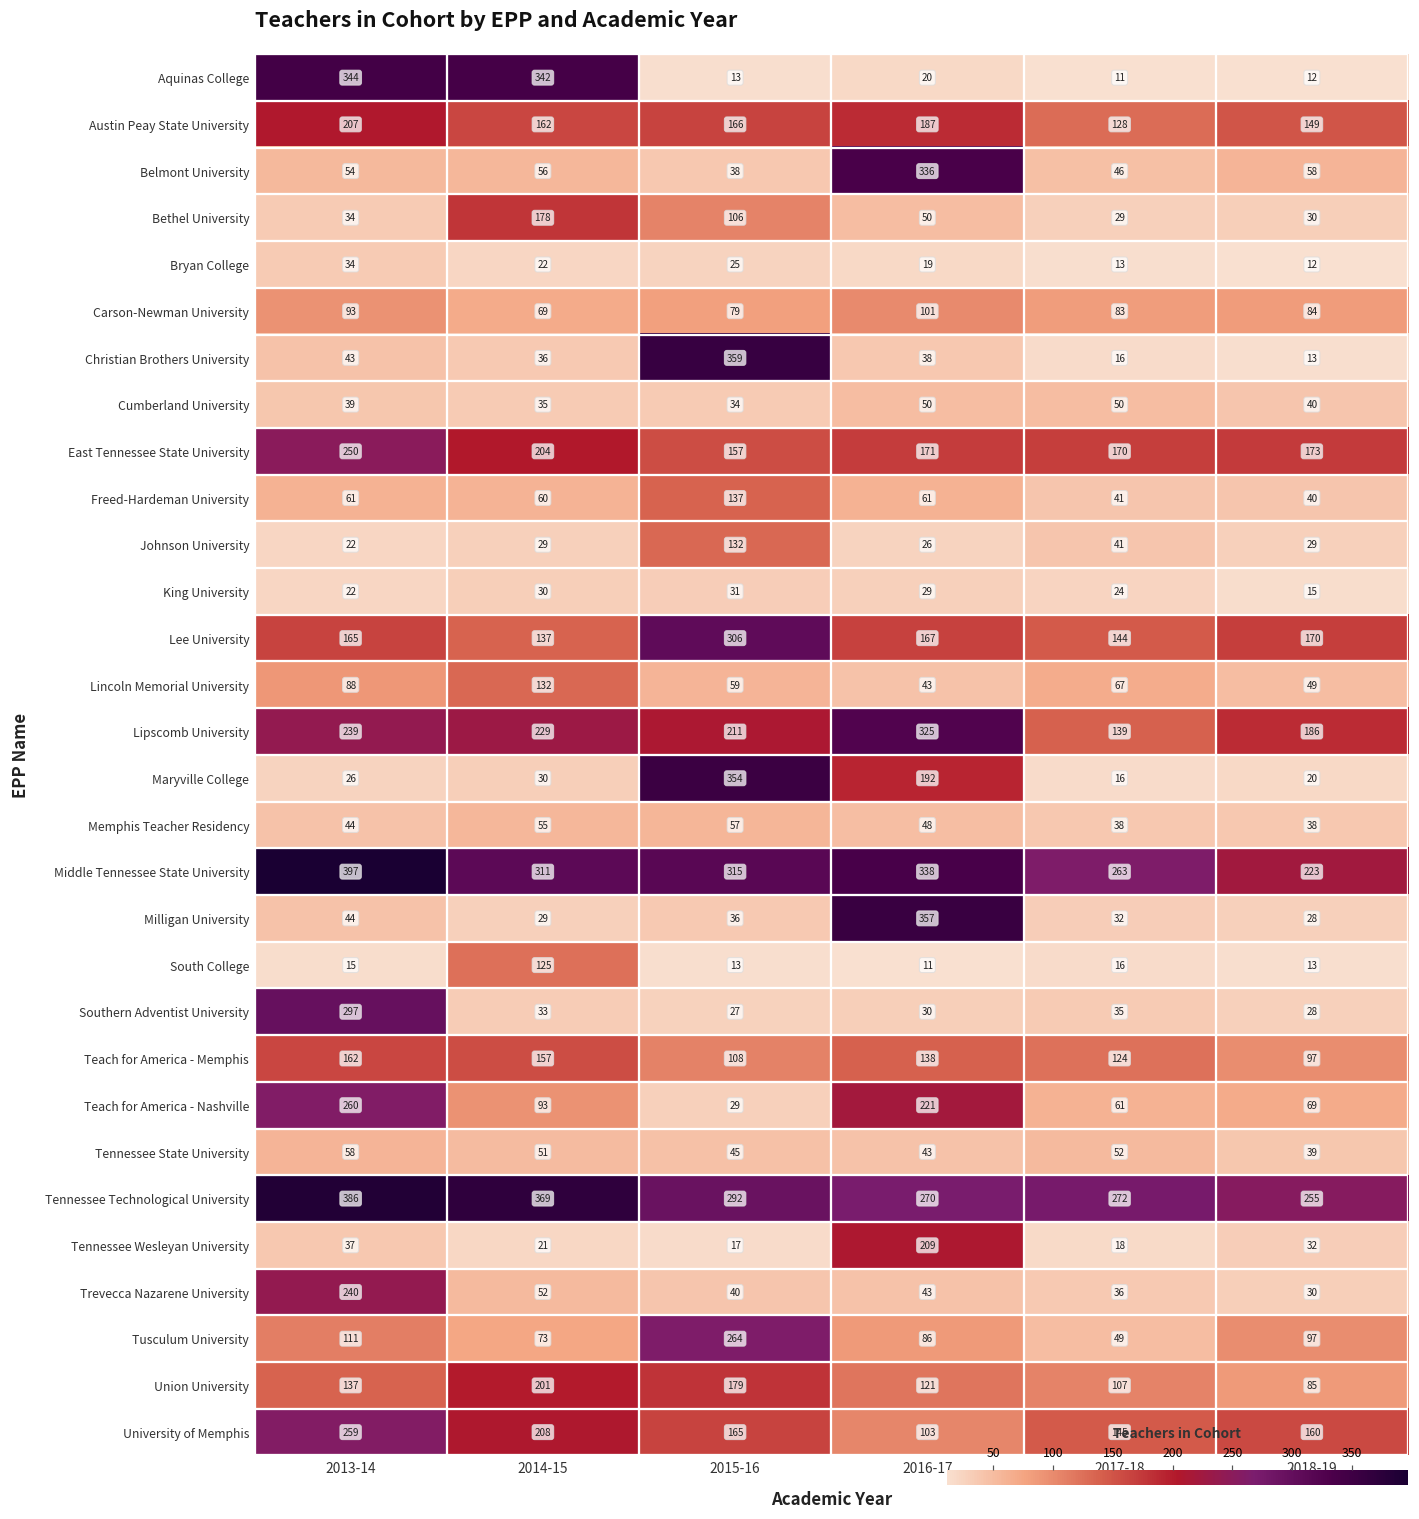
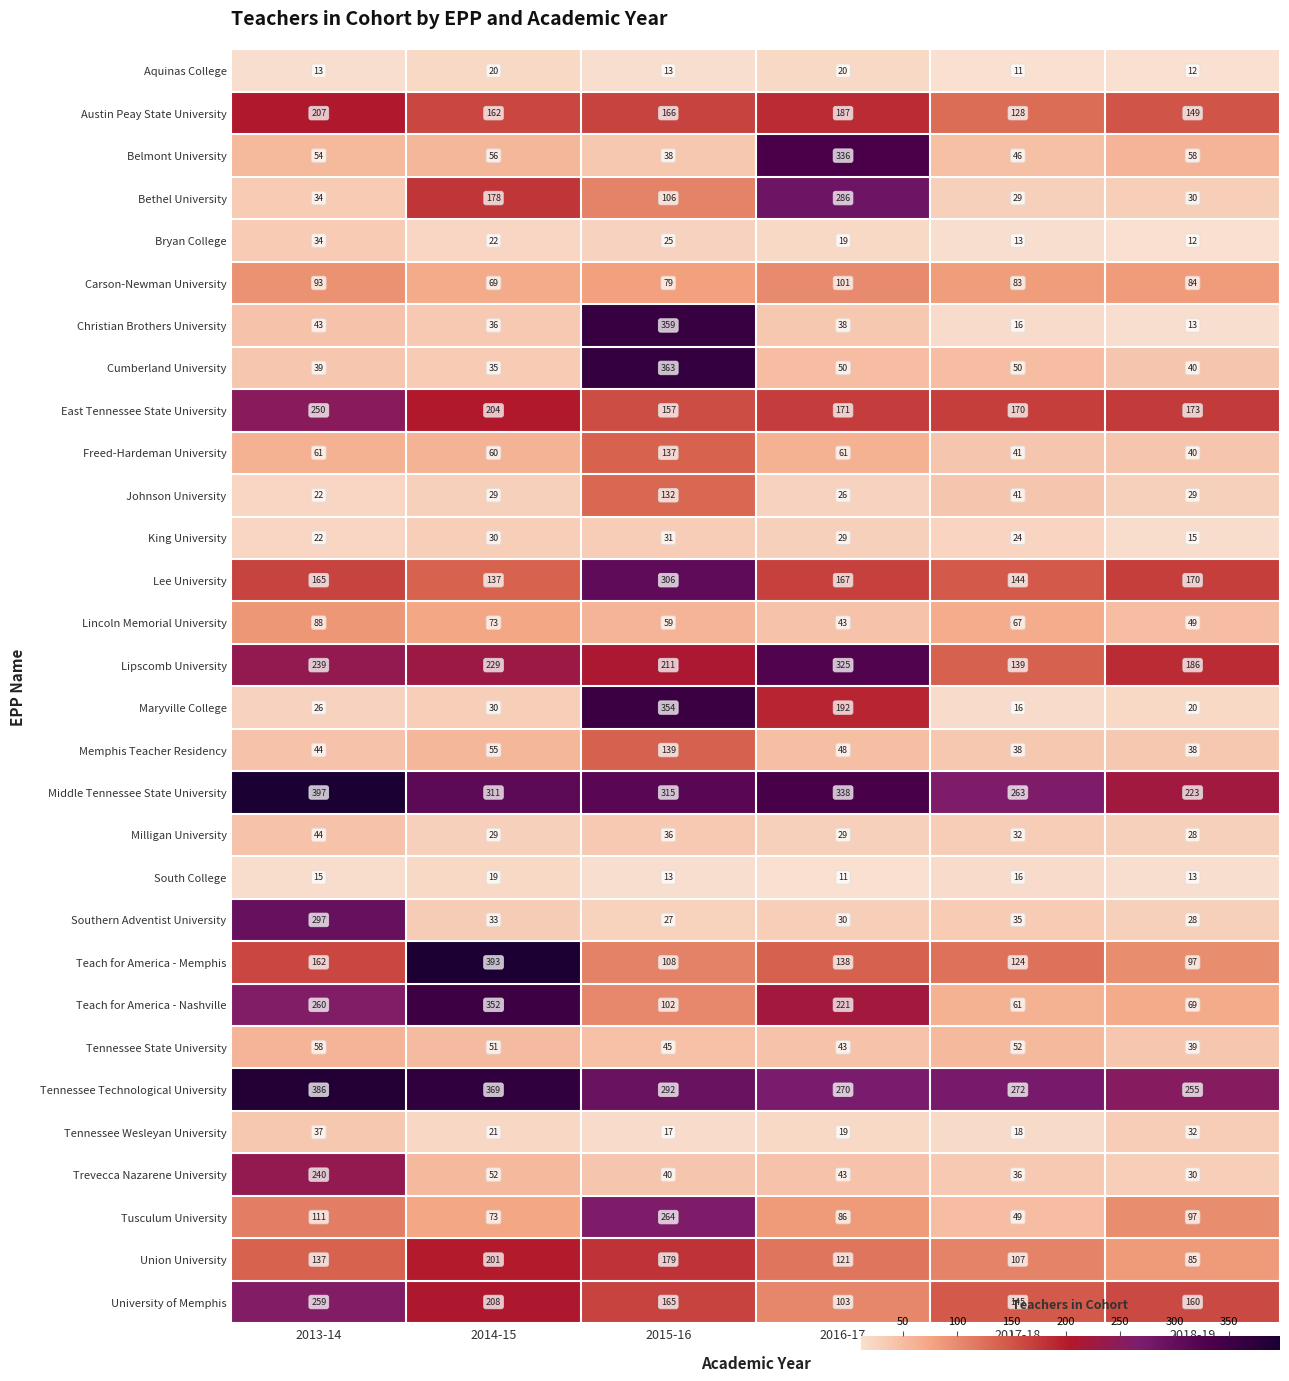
  {
    "Aquinas College": {
-     "2013-14": 344,
-     "2014-15": 342
+     "2013-14": 13,
+     "2014-15": 20
    },
    "Bethel University": {
-     "2016-17": 50
+     "2016-17": 286
    },
    "Cumberland University": {
-     "2015-16": 34
+     "2015-16": 363
    },
    "Lincoln Memorial University": {
-     "2014-15": 132
+     "2014-15": 73
    },
    "Memphis Teacher Residency": {
-     "2015-16": 57
+     "2015-16": 139
    },
    "Milligan University": {
-     "2016-17": 357
+     "2016-17": 29
    },
    "South College": {
-     "2014-15": 125
+     "2014-15": 19
    },
    "Teach for America - Memphis": {
-     "2014-15": 157
+     "2014-15": 393
    },
    "Teach for America - Nashville": {
-     "2014-15": 93,
-     "2015-16": 29
+     "2014-15": 352,
+     "2015-16": 102
    },
    "Tennessee Wesleyan University": {
-     "2016-17": 209
+     "2016-17": 19
    }
  }
